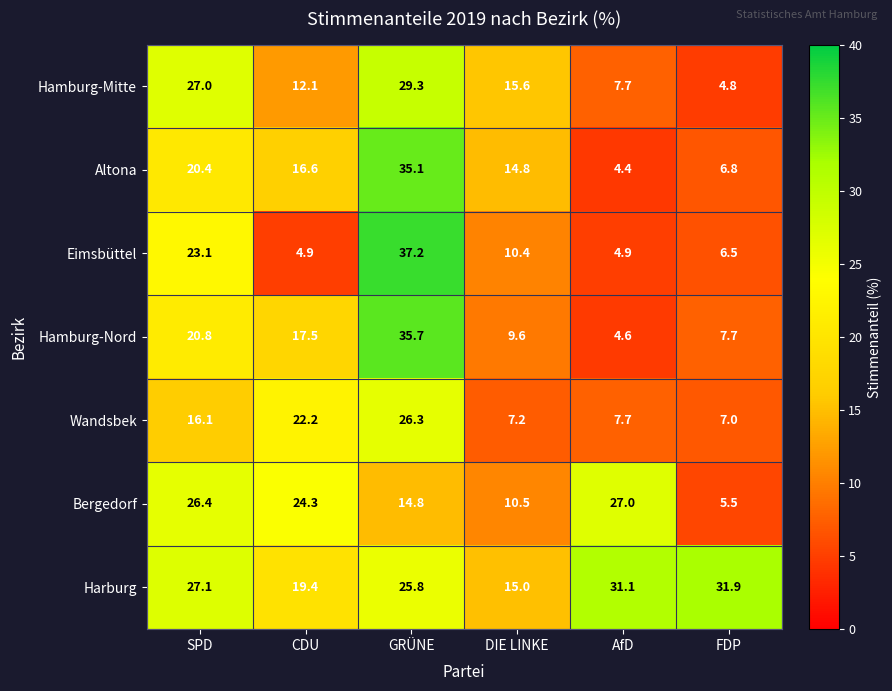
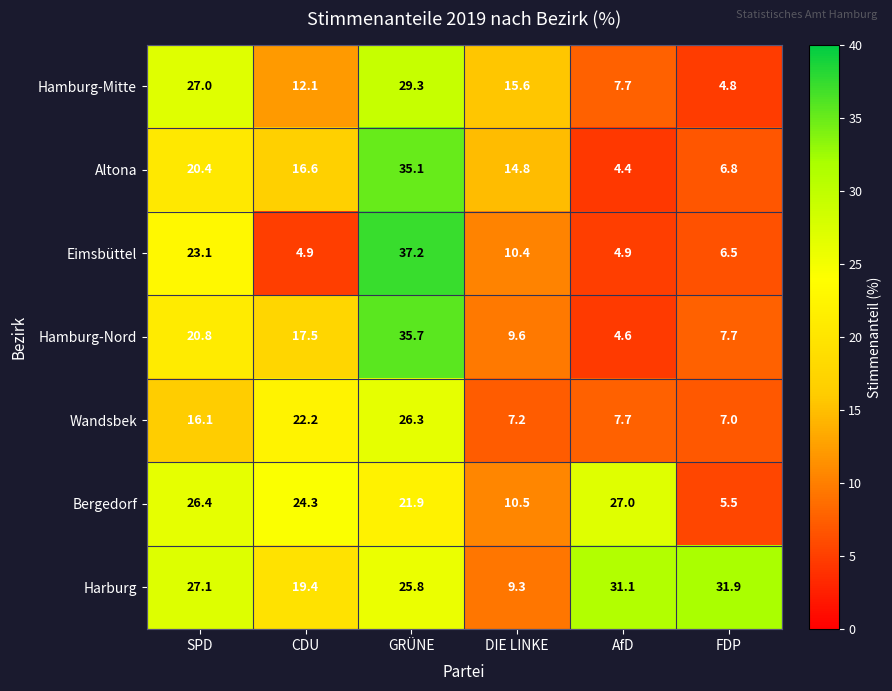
  {
    "Hamburg-Mitte": {
      "SPD": 27.0,
      "CDU": 12.1,
      "GRÜNE": 29.3,
      "DIE LINKE": 15.6,
      "AfD": 7.7,
      "FDP": 4.8
    },
    "Altona": {
      "SPD": 20.4,
      "CDU": 16.6,
      "GRÜNE": 35.1,
      "DIE LINKE": 14.8,
      "AfD": 4.4,
      "FDP": 6.8
    },
    "Eimsbüttel": {
      "SPD": 23.1,
      "CDU": 4.9,
      "GRÜNE": 37.2,
      "DIE LINKE": 10.4,
      "AfD": 4.9,
      "FDP": 6.5
    },
    "Hamburg-Nord": {
      "SPD": 20.8,
      "CDU": 17.5,
      "GRÜNE": 35.7,
      "DIE LINKE": 9.6,
      "AfD": 4.6,
      "FDP": 7.7
    },
    "Wandsbek": {
      "SPD": 16.1,
      "CDU": 22.2,
      "GRÜNE": 26.3,
      "DIE LINKE": 7.2,
      "AfD": 7.7,
      "FDP": 7.0
    },
    "Bergedorf": {
      "SPD": 26.4,
      "CDU": 24.3,
-     "GRÜNE": 14.8,
+     "GRÜNE": 21.9,
      "DIE LINKE": 10.5,
      "AfD": 27.0,
      "FDP": 5.5
    },
    "Harburg": {
      "SPD": 27.1,
      "CDU": 19.4,
      "GRÜNE": 25.8,
-     "DIE LINKE": 15.0,
+     "DIE LINKE": 9.3,
      "AfD": 31.1,
      "FDP": 31.9
    }
  }
